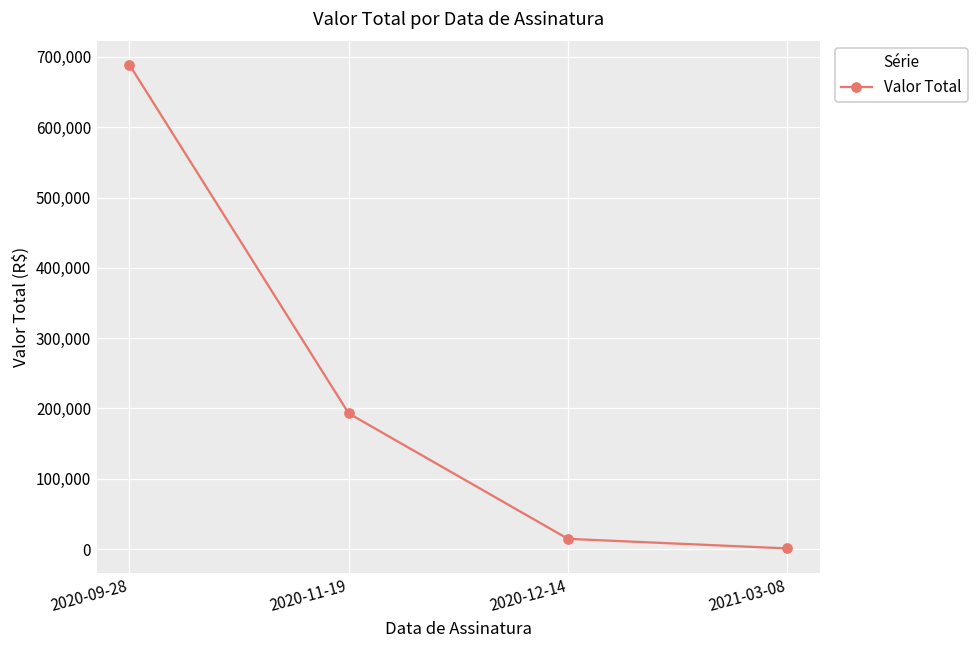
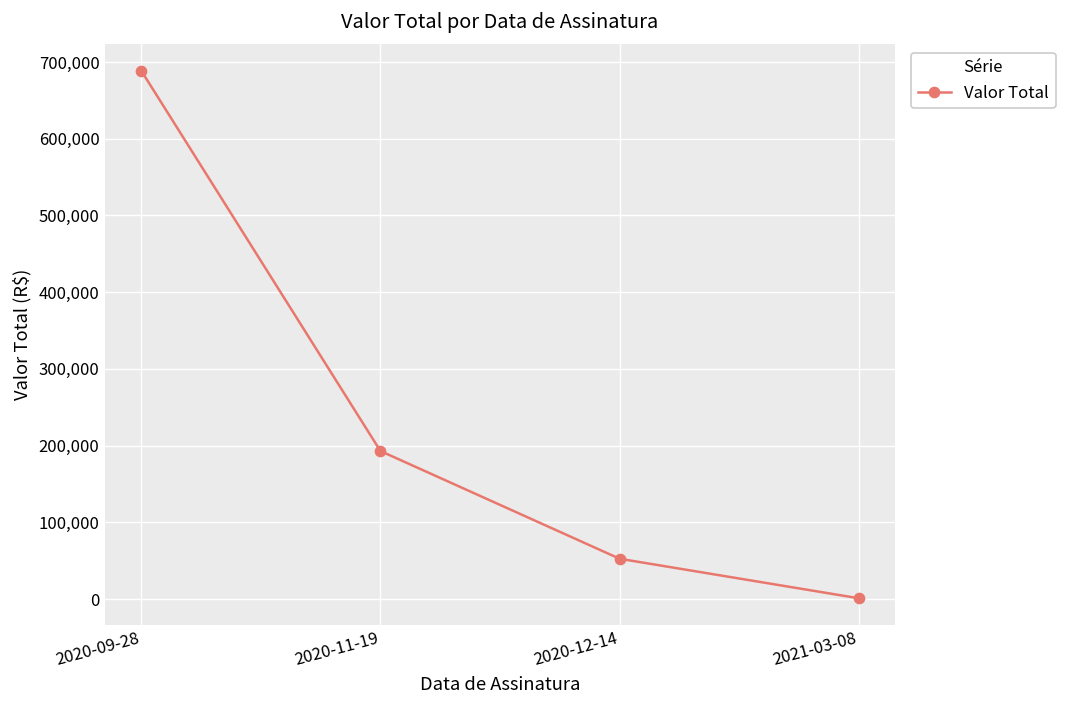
  {
    "2020-09-28": "690,000",
    "2020-11-19": "190,000",
-   "2020-12-14": "10,000",
+   "2020-12-14": "50,000",
    "2021-03-08": "0"
  }
